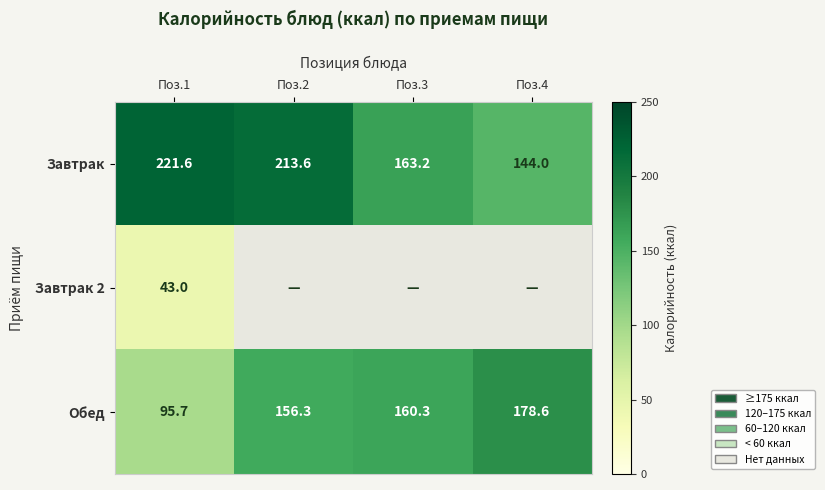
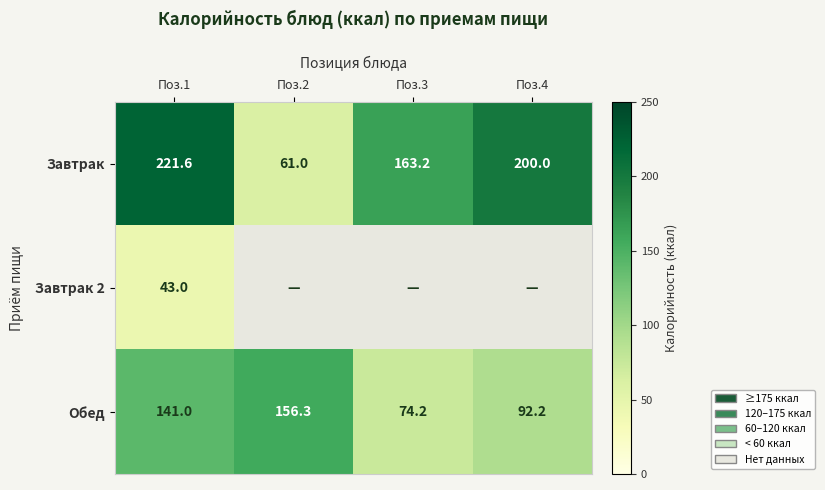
  {
    "Завтрак": {
      "Поз.1": 221.6,
-     "Поз.2": 213.6,
+     "Поз.2": 61.0,
      "Поз.3": 163.2,
-     "Поз.4": 144.0
+     "Поз.4": 200.0
    },
    "Завтрак 2": {
      "Поз.1": 43.0
    },
    "Обед": {
-     "Поз.1": 95.7,
+     "Поз.1": 141.0,
      "Поз.2": 156.3,
-     "Поз.3": 160.3,
-     "Поз.4": 178.6
+     "Поз.3": 74.2,
+     "Поз.4": 92.2
    }
  }
